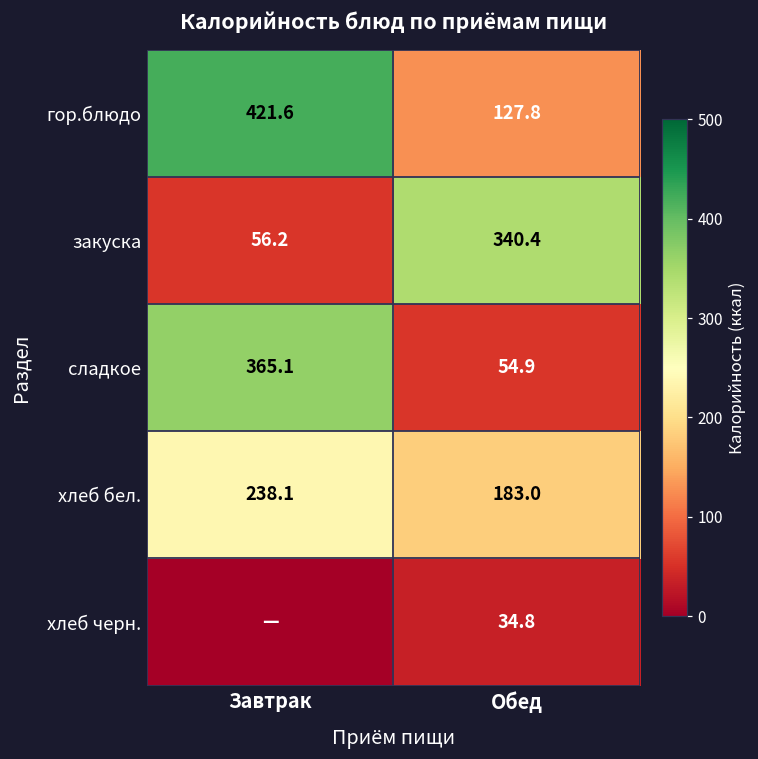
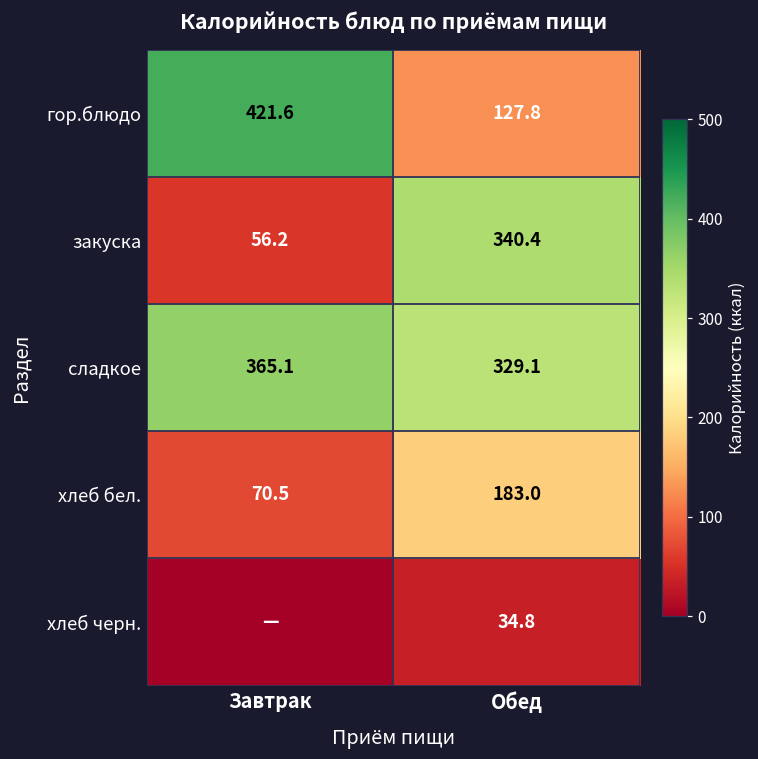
  {
    "гор.блюдо": {
      "Завтрак": 421.6,
      "Обед": 127.8
    },
    "закуска": {
      "Завтрак": 56.2,
      "Обед": 340.4
    },
    "сладкое": {
      "Завтрак": 365.1,
-     "Обед": 54.9
+     "Обед": 329.1
    },
    "хлеб бел.": {
-     "Завтрак": 238.1,
+     "Завтрак": 70.5,
      "Обед": 183.0
    },
    "хлеб черн.": {
      "Обед": 34.8
    }
  }
